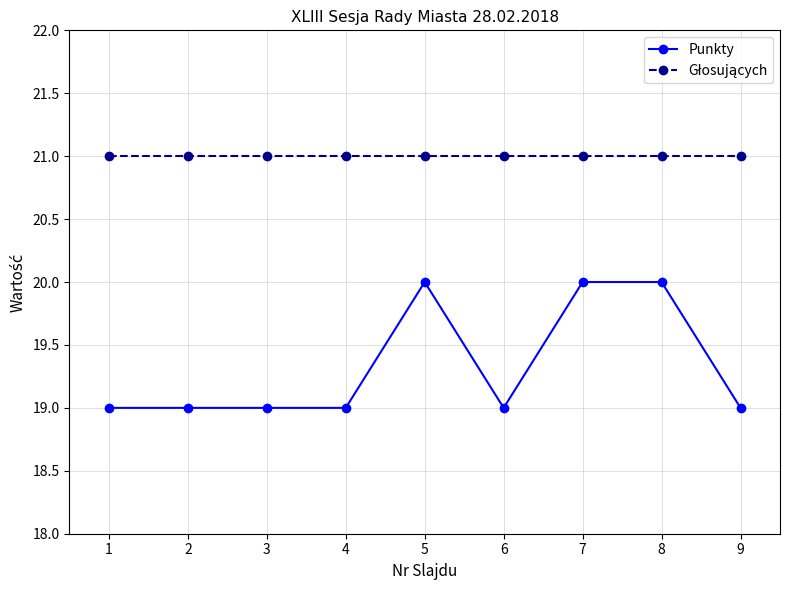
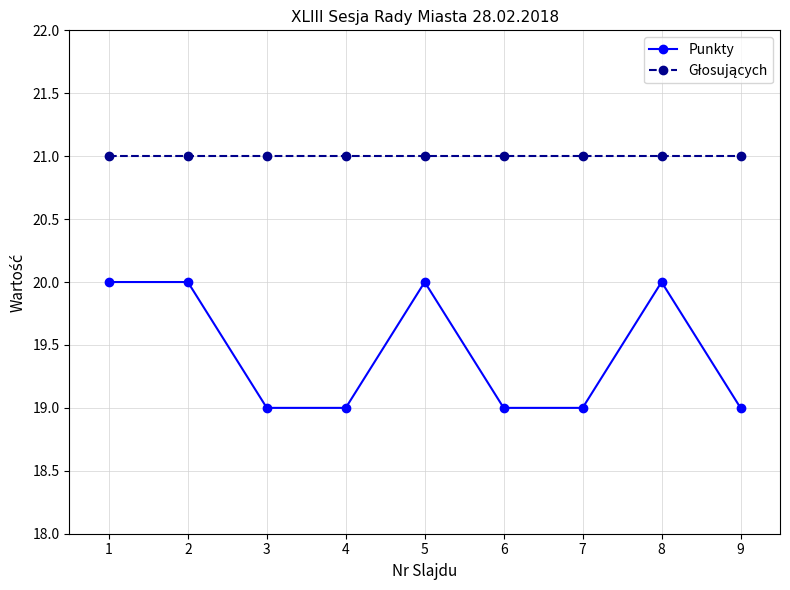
  {
    "Punkty": {
-     "1": 19,
-     "2": 19,
+     "1": 20,
+     "2": 20,
      "3": 19,
      "4": 19,
      "5": 20,
      "6": 19,
-     "7": 20,
+     "7": 19,
      "8": 20,
      "9": 19
    },
    "Głosujących": {
      "1": 21,
      "2": 21,
      "3": 21,
      "4": 21,
      "5": 21,
      "6": 21,
      "7": 21,
      "8": 21,
      "9": 21
    }
  }
